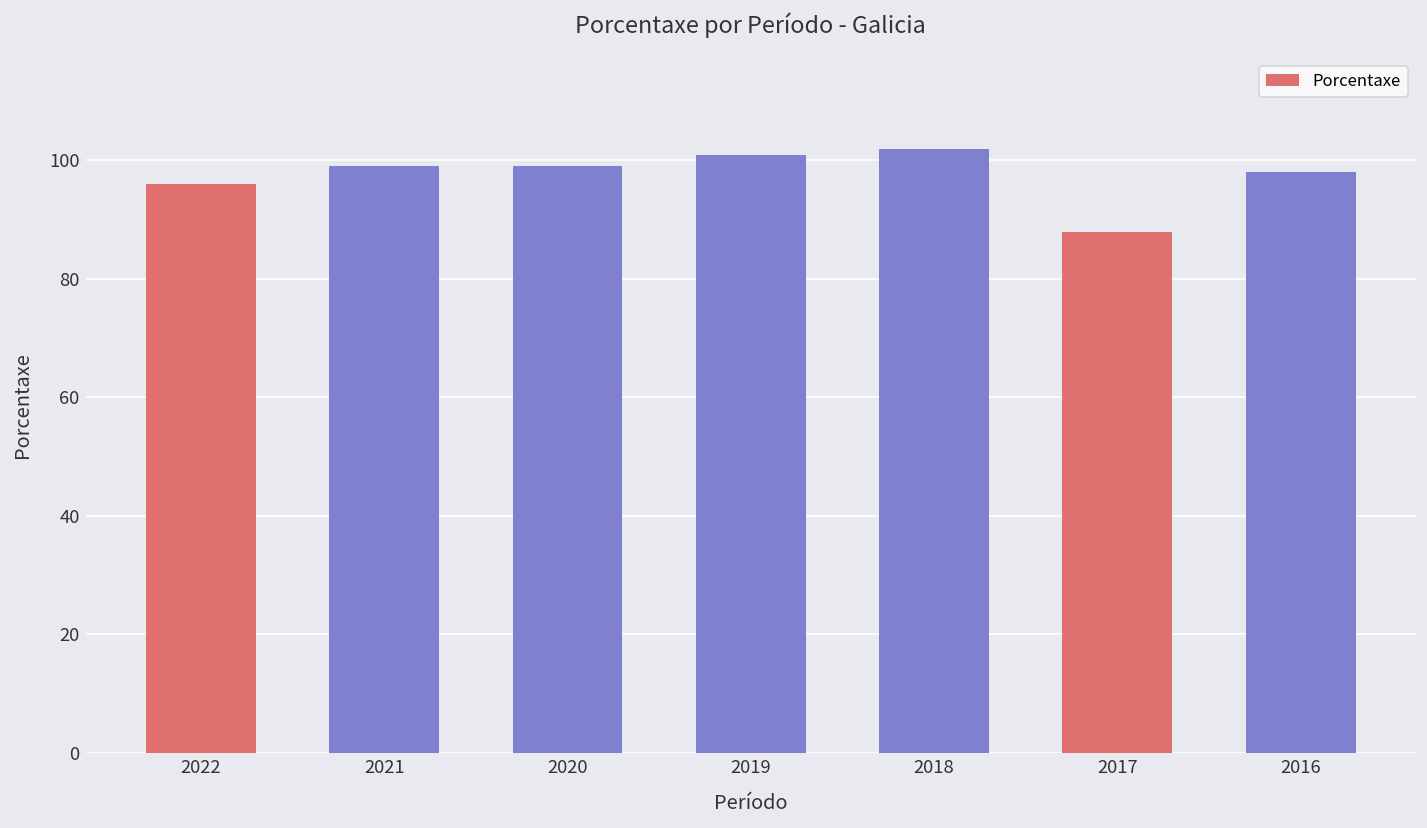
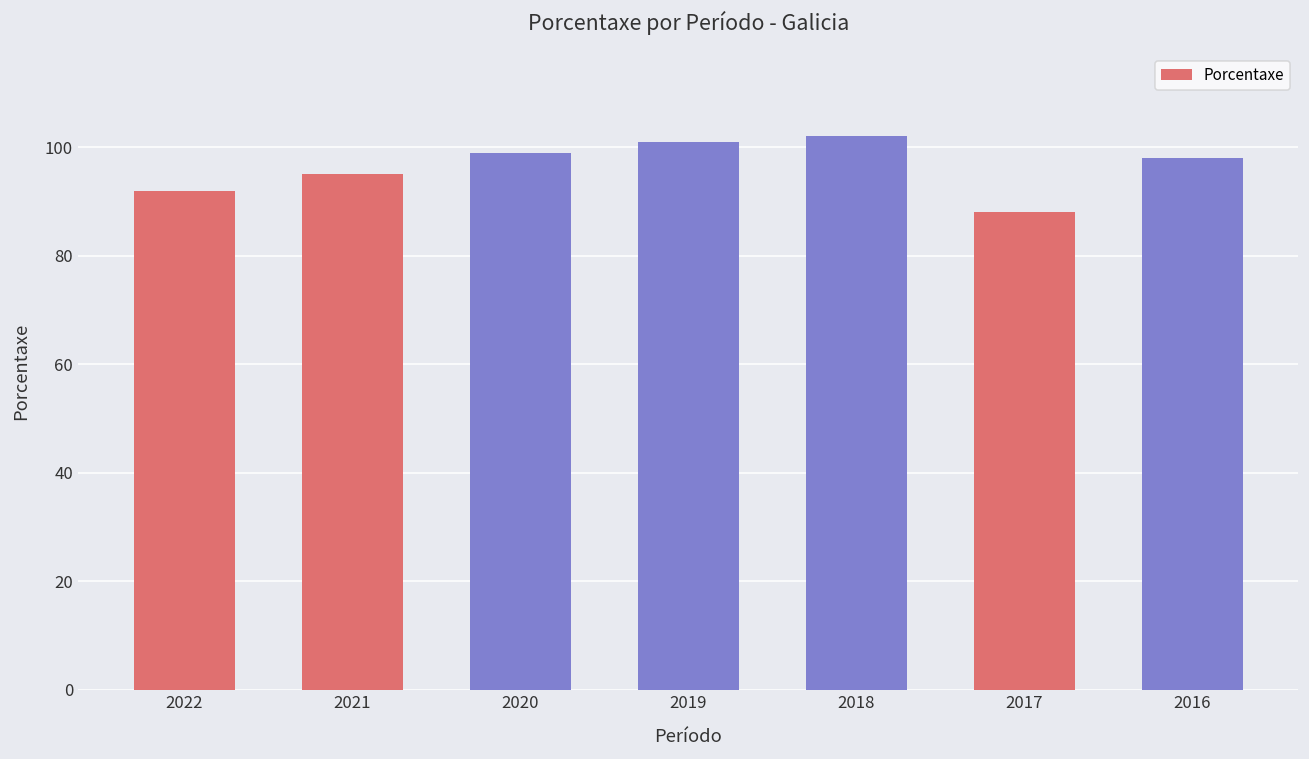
  {
-   "2022": 96,
-   "2021": 99,
+   "2022": 92,
+   "2021": 95,
    "2020": 99,
    "2019": 101,
    "2018": 102,
    "2017": 88,
    "2016": 98
  }
